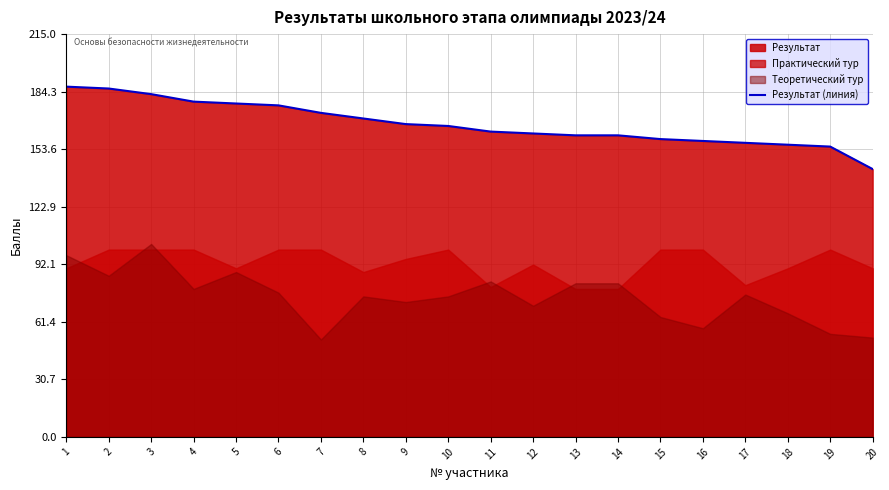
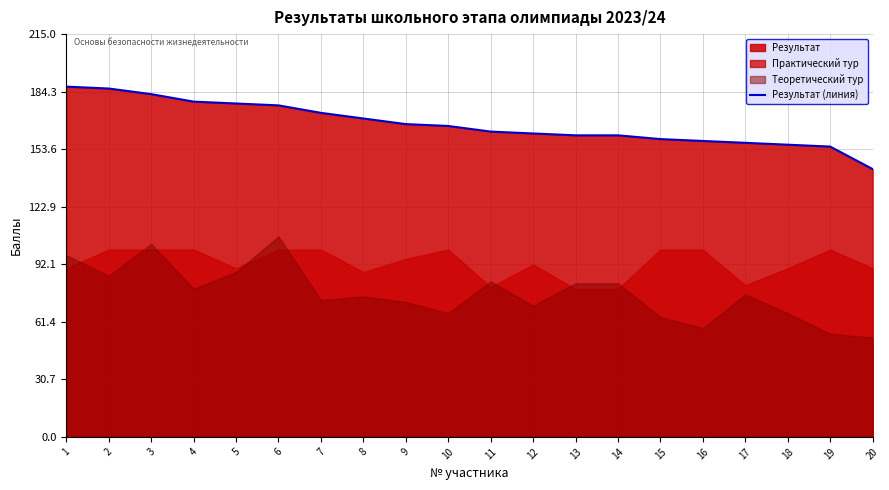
  {
    "Теоретический тур": {
      "1": 97,
      "2": 86,
      "3": 103,
      "4": 79,
      "5": 88,
-     "6": 77,
-     "7": 52,
+     "6": 107,
+     "7": 73,
      "8": 75,
      "9": 72,
-     "10": 75,
+     "10": 66,
      "11": 83,
      "12": 70,
      "13": 82,
      "14": 82,
      "15": 64,
      "16": 58,
      "17": 76,
      "18": 66,
      "19": 55,
      "20": 53
    }
  }
